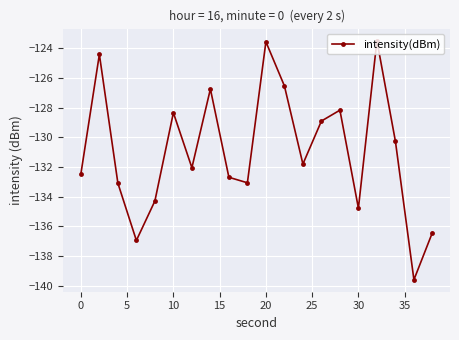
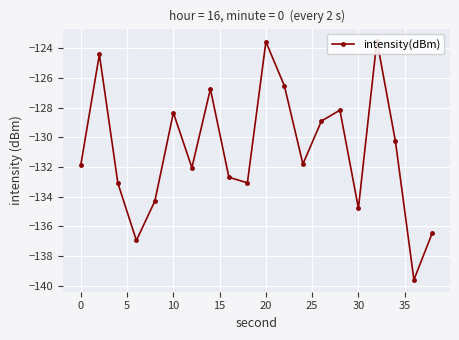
  {
-   "0": -132.5,
+   "0": -131.8,
    "10": -128.4,
    "20": -123.6,
    "30": -134.8
  }
